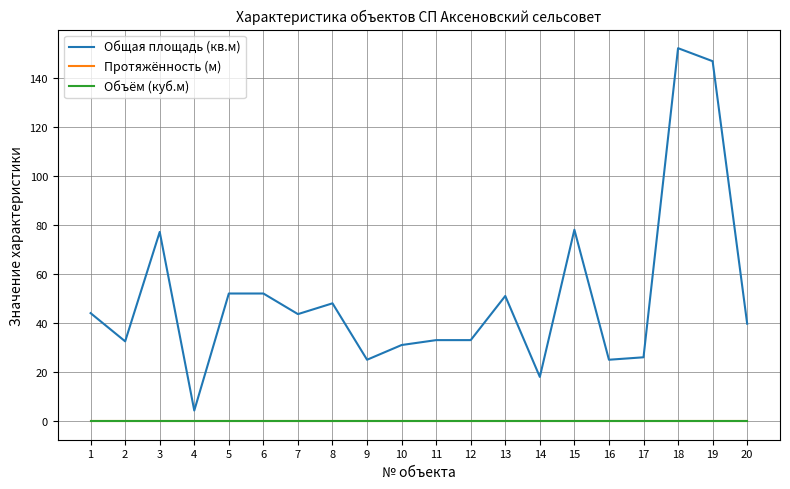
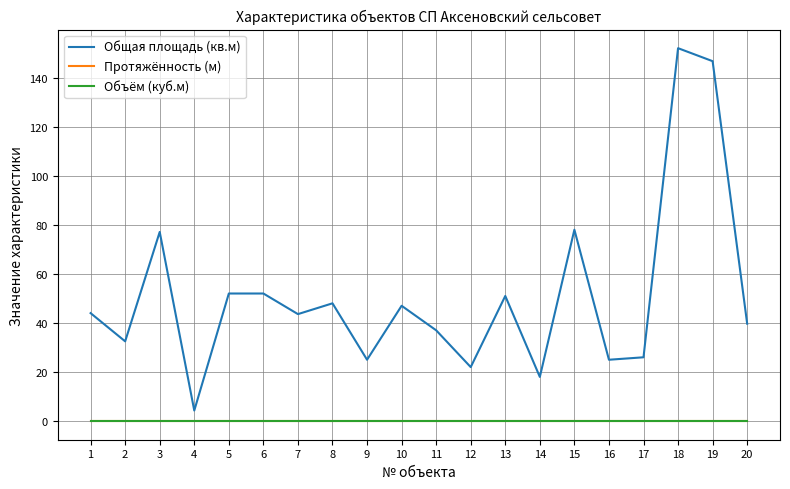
  {
    "Общая площадь (кв.м)": {
      "1": 44,
      "2": 33,
      "3": 77,
      "4": 4,
      "5": 52,
      "6": 52,
      "7": 44,
      "8": 48,
      "9": 25,
-     "10": 31,
-     "11": 33,
-     "12": 33,
+     "10": 47,
+     "11": 37,
+     "12": 22,
      "13": 51,
      "14": 18,
      "15": 78,
      "16": 25,
      "17": 26,
      "18": 152,
      "19": 147,
      "20": 40
    },
    "Объём (куб.м)": {
      "1": 0,
      "2": 0,
      "3": 0,
      "4": 0,
      "5": 0,
      "6": 0,
      "7": 0,
      "8": 0,
      "9": 0,
      "10": 0,
      "11": 0,
      "12": 0,
      "13": 0,
      "14": 0,
      "15": 0,
      "16": 0,
      "17": 0,
      "18": 0,
      "19": 0,
      "20": 0
    }
  }
